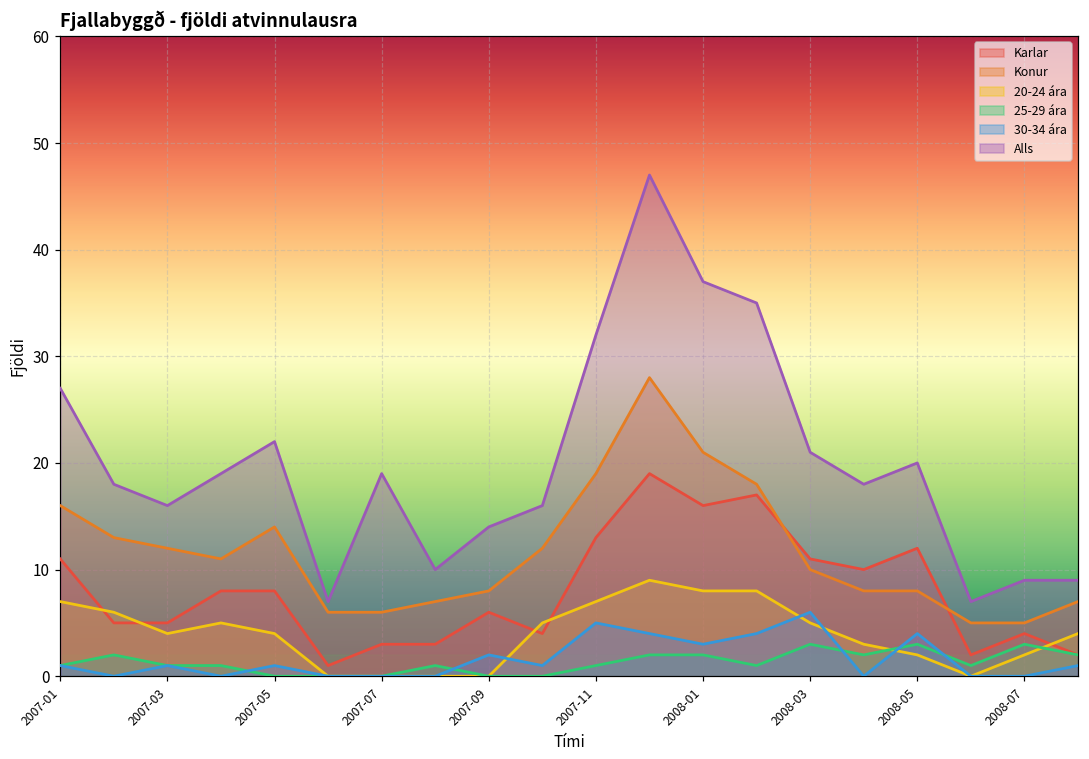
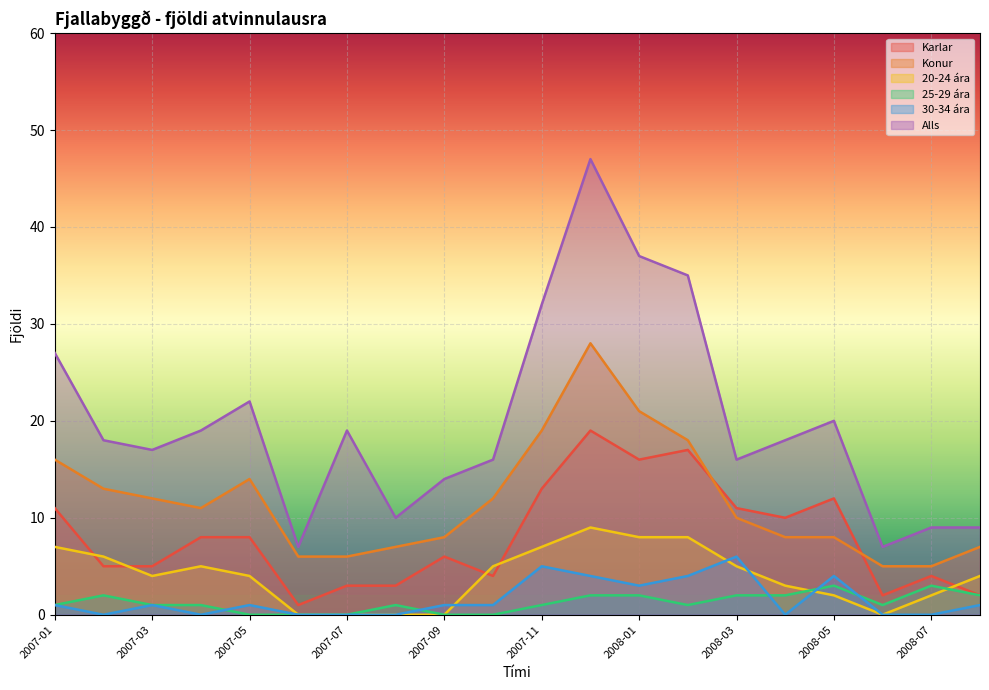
  {
    "25-29 ára": {
      "2007-05": 0,
      "2007-11": 1,
      "2008-01": 2,
-     "2008-03": 3,
+     "2008-03": 2,
      "2008-05": 3,
      "2008-07": 3
    },
    "30-34 ára": {
      "2007-05": 1,
-     "2007-09": 2,
+     "2007-09": 1,
      "2007-11": 5,
      "2008-01": 3,
      "2008-03": 6,
      "2008-05": 4,
      "2008-07": 0
    },
    "Alls": {
      "2007-01": 27,
-     "2007-03": 16,
+     "2007-03": 17,
      "2007-05": 22,
      "2007-07": 19,
      "2007-09": 14,
      "2007-11": 32,
      "2008-01": 37,
-     "2008-03": 21,
+     "2008-03": 16,
      "2008-05": 20,
      "2008-07": 9
    }
  }
